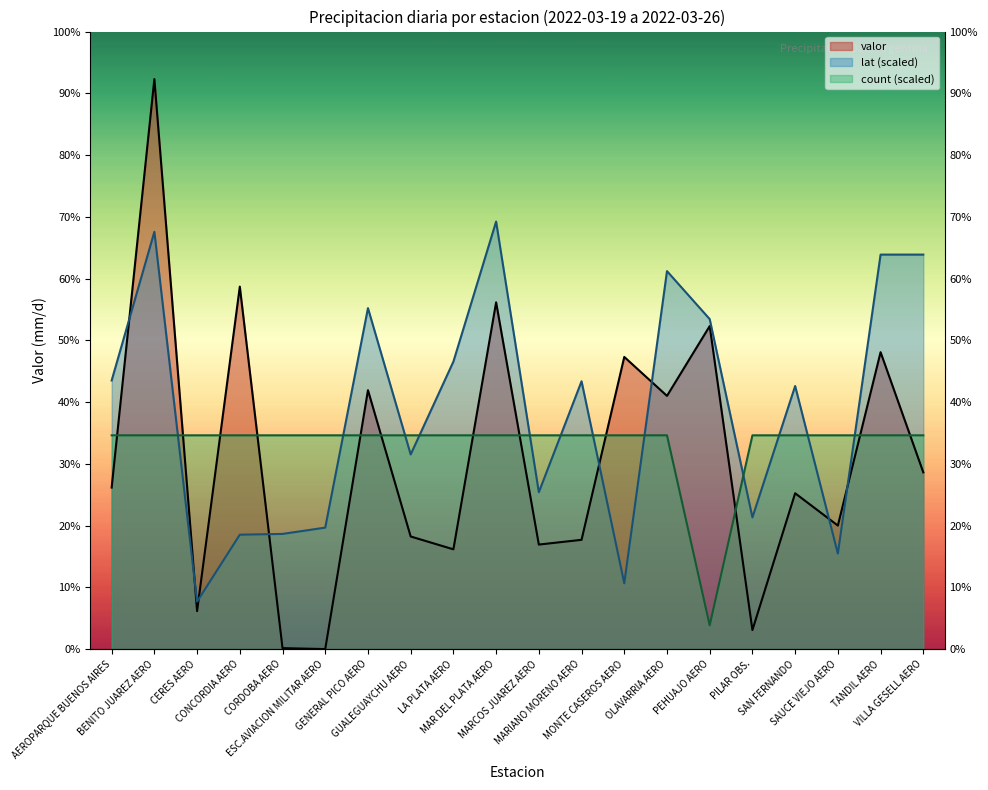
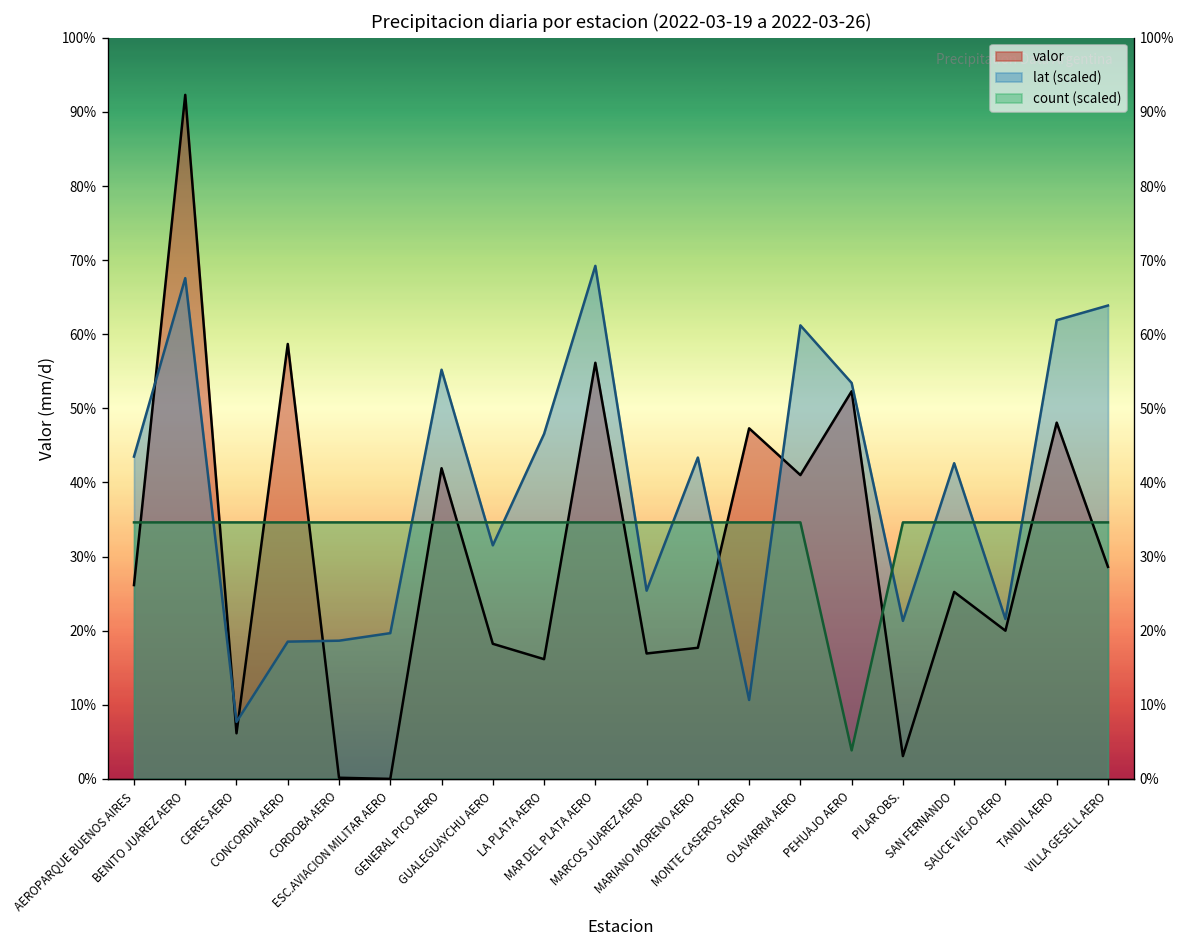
  {
    "valor": {
      "AEROPARQUE BUENOS AIRES": "26%",
      "BENITO JUAREZ AERO": "92%",
      "CERES AERO": "6%",
      "CONCORDIA AERO": "59%",
      "CORDOBA AERO": "0%",
      "ESC.AVIACION MILITAR AERO": "0%",
      "GENERAL PICO AERO": "42%",
      "GUALEGUAYCHU AERO": "18%",
      "LA PLATA AERO": "16%",
      "MAR DEL PLATA AERO": "56%",
      "MARCOS JUAREZ AERO": "17%",
      "MARIANO MORENO AERO": "18%",
      "MONTE CASEROS AERO": "47%",
      "OLAVARRIA AERO": "41%",
      "PEHUAJO AERO": "52%",
      "PILAR OBS.": "3%",
      "SAN FERNANDO": "25%",
      "SAUCE VIEJO AERO": "20%",
      "TANDIL AERO": "48%",
      "VILLA GESELL AERO": "29%"
    },
    "lat (scaled)": {
      "AEROPARQUE BUENOS AIRES": "43%",
      "BENITO JUAREZ AERO": "68%",
      "CERES AERO": "8%",
      "CONCORDIA AERO": "19%",
      "CORDOBA AERO": "19%",
      "ESC.AVIACION MILITAR AERO": "20%",
      "GENERAL PICO AERO": "55%",
      "GUALEGUAYCHU AERO": "32%",
      "LA PLATA AERO": "47%",
      "MAR DEL PLATA AERO": "69%",
      "MARCOS JUAREZ AERO": "25%",
      "MARIANO MORENO AERO": "43%",
      "MONTE CASEROS AERO": "11%",
      "OLAVARRIA AERO": "61%",
      "PEHUAJO AERO": "53%",
      "PILAR OBS.": "21%",
      "SAN FERNANDO": "43%",
-     "SAUCE VIEJO AERO": "15%",
-     "TANDIL AERO": "64%",
+     "SAUCE VIEJO AERO": "22%",
+     "TANDIL AERO": "62%",
      "VILLA GESELL AERO": "64%"
    },
    "count (scaled)": {
      "AEROPARQUE BUENOS AIRES": "35%",
      "BENITO JUAREZ AERO": "35%",
      "CERES AERO": "35%",
      "CONCORDIA AERO": "35%",
      "CORDOBA AERO": "35%",
      "ESC.AVIACION MILITAR AERO": "35%",
      "GENERAL PICO AERO": "35%",
      "GUALEGUAYCHU AERO": "35%",
      "LA PLATA AERO": "35%",
      "MAR DEL PLATA AERO": "35%",
      "MARCOS JUAREZ AERO": "35%",
      "MARIANO MORENO AERO": "35%",
      "MONTE CASEROS AERO": "35%",
      "OLAVARRIA AERO": "35%",
      "PEHUAJO AERO": "4%",
      "PILAR OBS.": "35%",
      "SAN FERNANDO": "35%",
      "SAUCE VIEJO AERO": "35%",
      "TANDIL AERO": "35%",
      "VILLA GESELL AERO": "35%"
    }
  }
